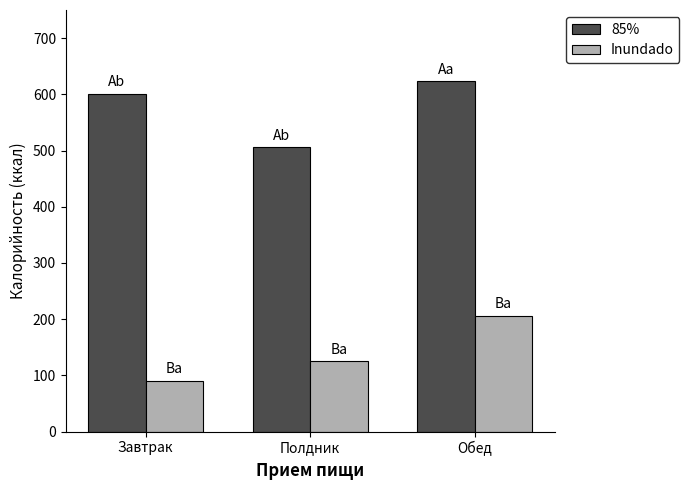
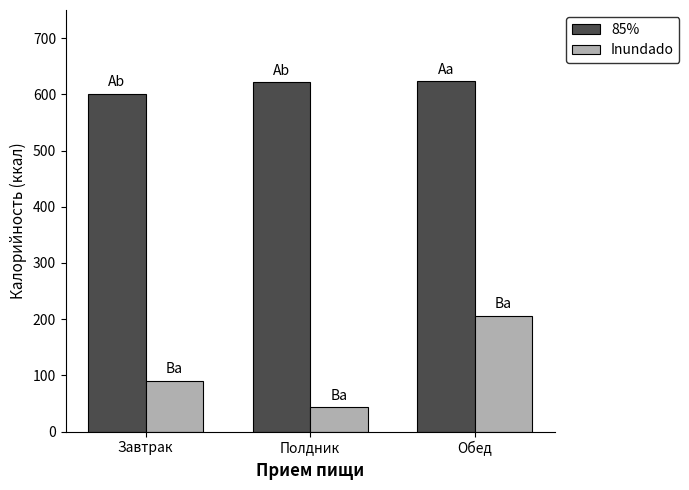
  {
    "85%": {
      "Завтрак": 600,
-     "Полдник": 510,
+     "Полдник": 620,
      "Обед": 620
    },
    "Inundado": {
      "Завтрак": 90,
-     "Полдник": 130,
+     "Полдник": 40,
      "Обед": 210
    }
  }
